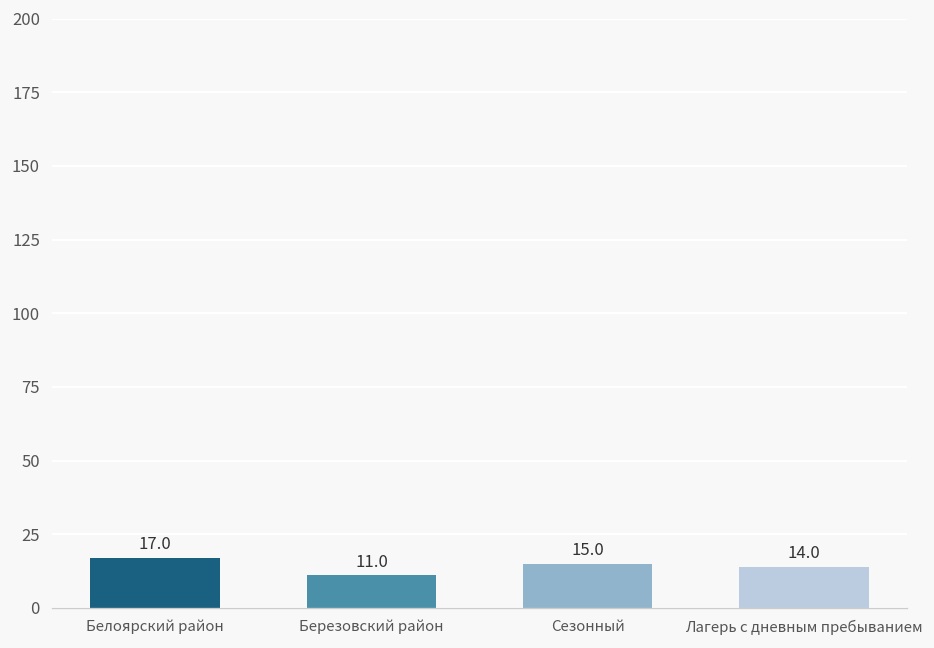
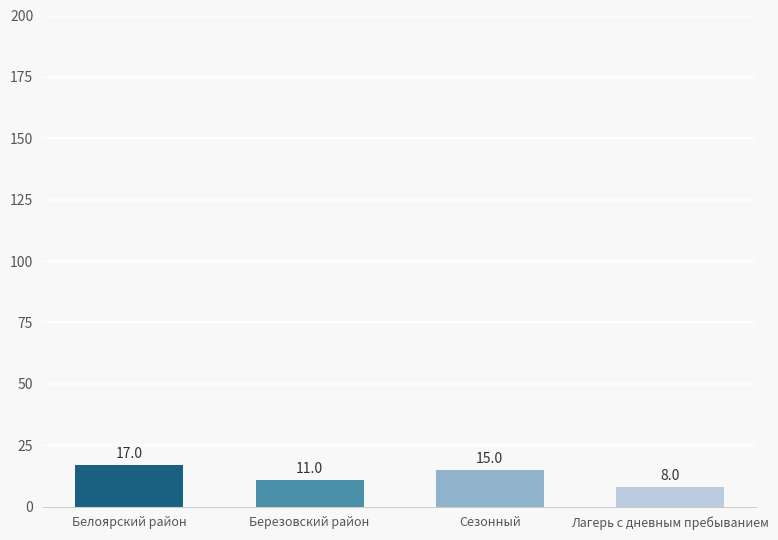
  {
    "Белоярский район": 17.0,
    "Березовский район": 11.0,
    "Сезонный": 15.0,
-   "Лагерь с дневным пребыванием": 14.0
+   "Лагерь с дневным пребыванием": 8.0
  }
